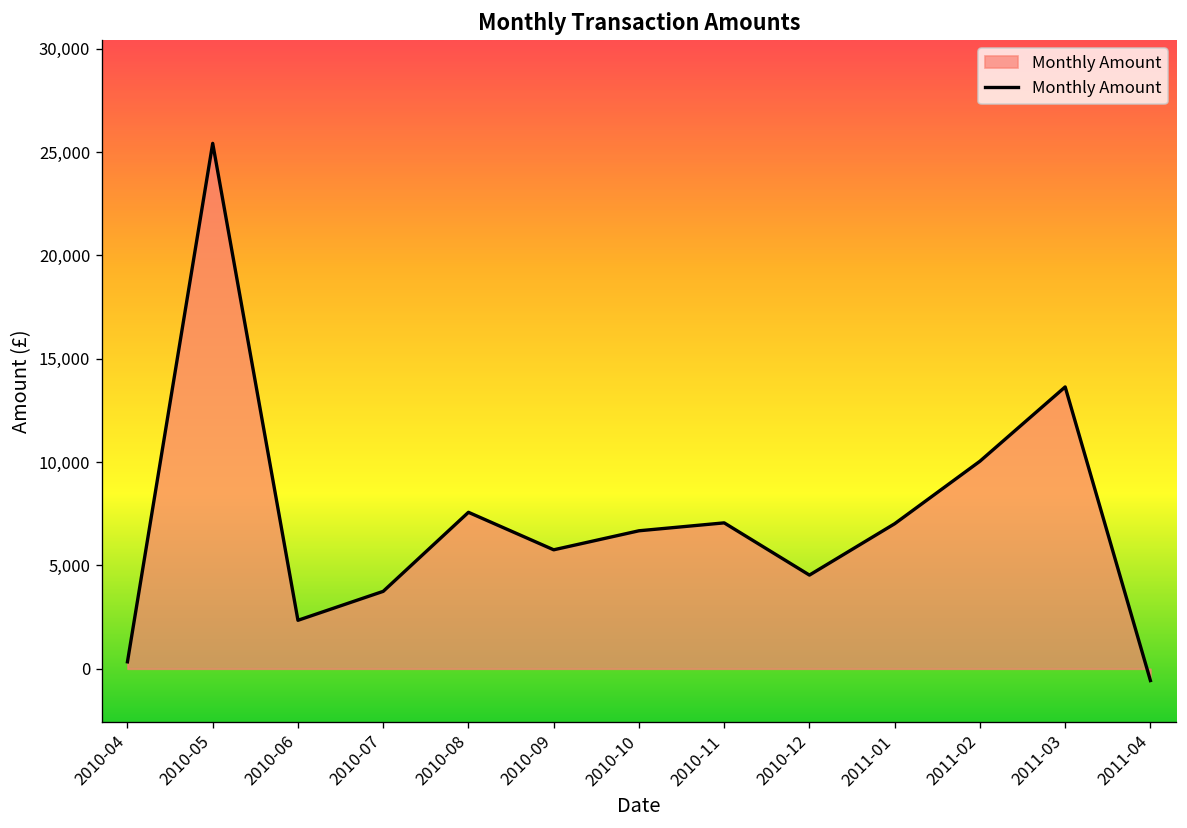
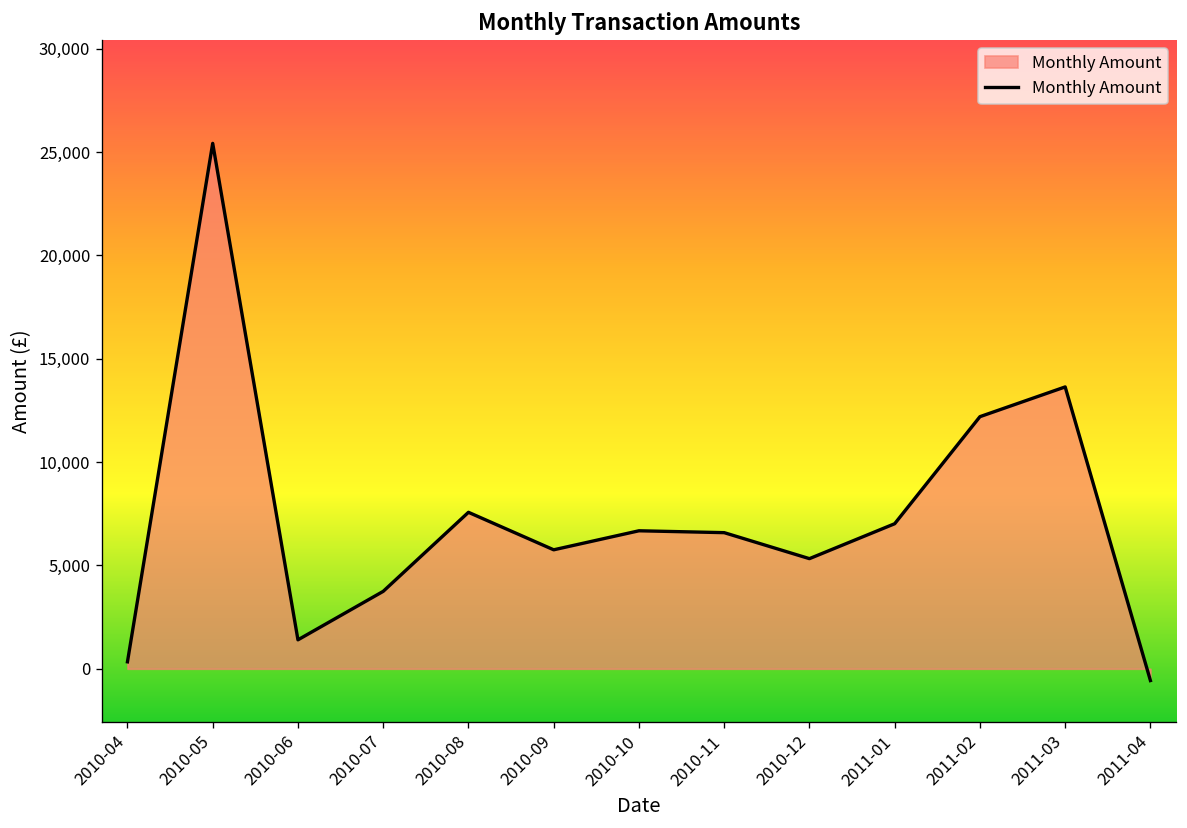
  {
    "Monthly Amount": {
-     "2010-06": "2,300",
-     "2010-11": "7,100",
-     "2010-12": "4,500",
-     "2011-02": "10,000"
+     "2010-06": "1,400",
+     "2010-11": "6,600",
+     "2010-12": "5,300",
+     "2011-02": "12,200"
    }
  }
